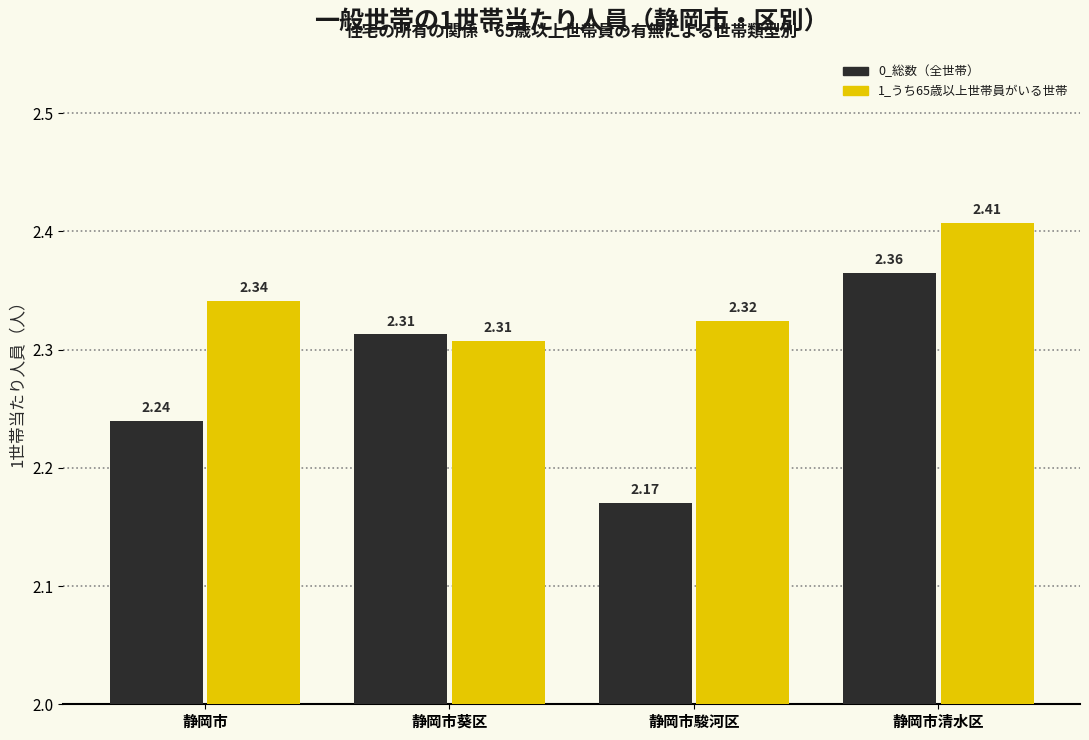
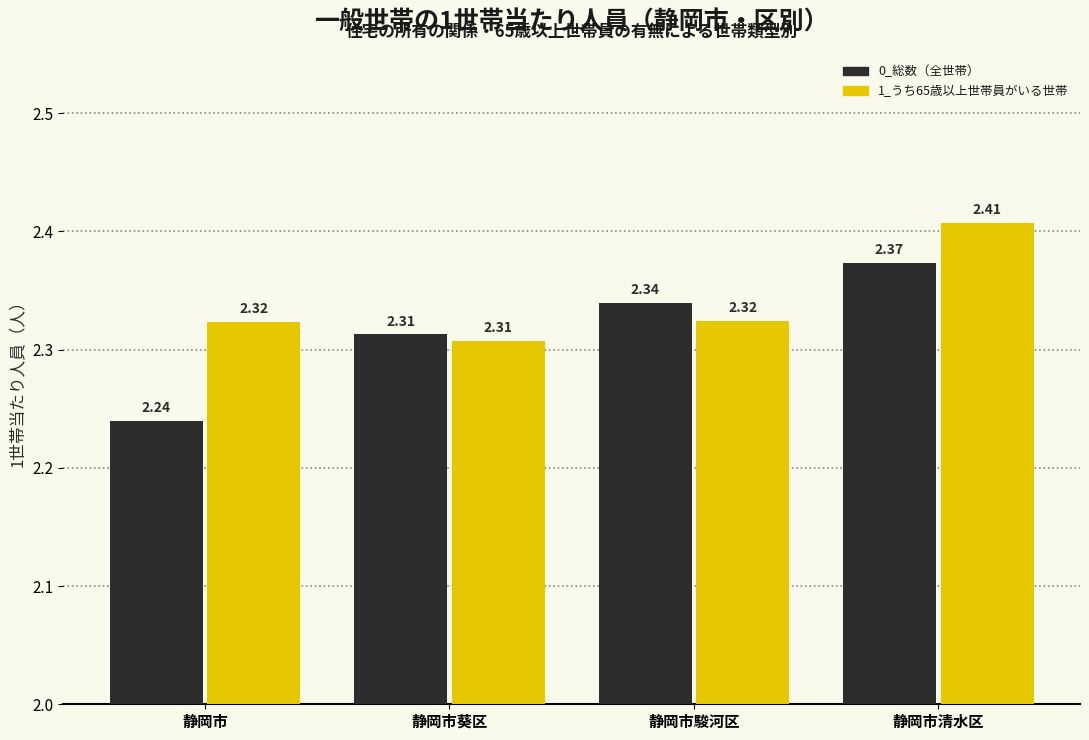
  {
    "0_総数（全世帯）": {
      "静岡市": 2.24,
      "静岡市葵区": 2.31,
-     "静岡市駿河区": 2.17,
-     "静岡市清水区": 2.36
+     "静岡市駿河区": 2.34,
+     "静岡市清水区": 2.37
    },
    "1_うち65歳以上世帯員がいる世帯": {
-     "静岡市": 2.34,
+     "静岡市": 2.32,
      "静岡市葵区": 2.31,
      "静岡市駿河区": 2.32,
      "静岡市清水区": 2.41
    }
  }
